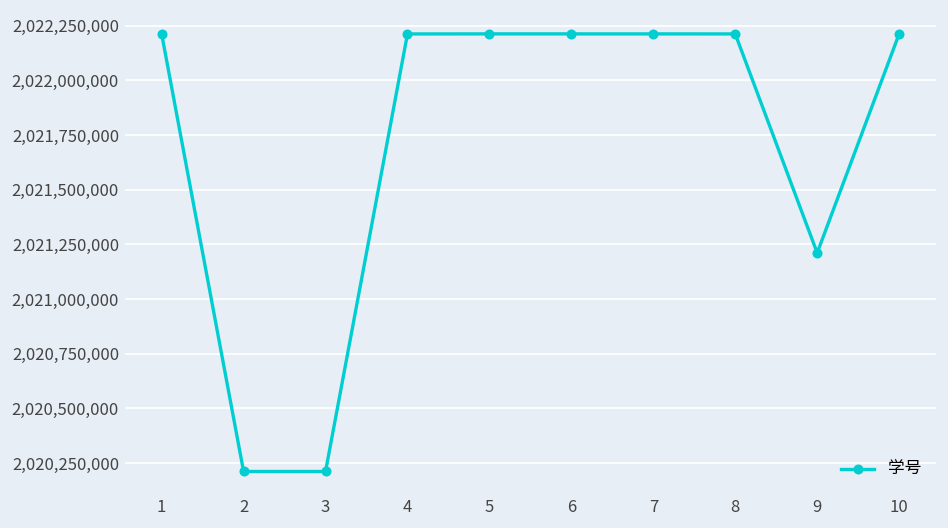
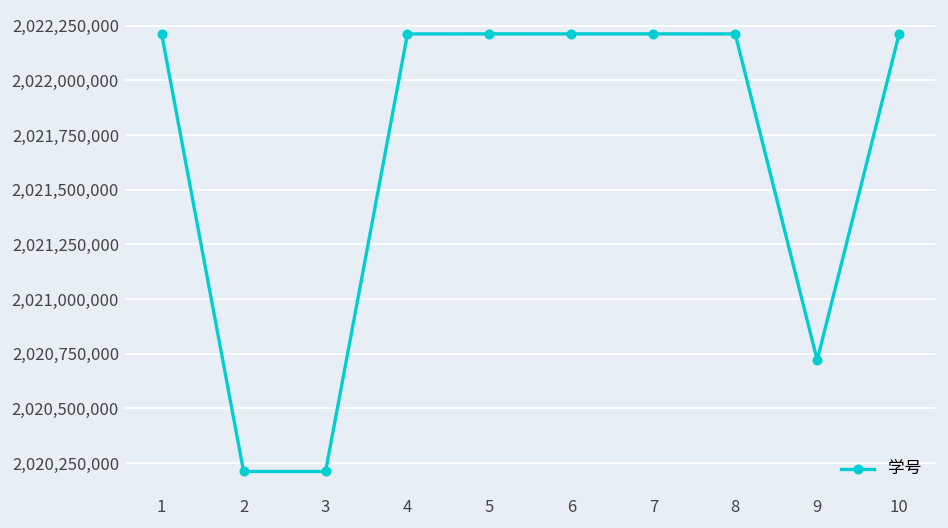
  {
    "1": "2,022,210,000",
    "2": "2,020,210,000",
    "3": "2,020,210,000",
    "4": "2,022,210,000",
    "5": "2,022,210,000",
    "6": "2,022,210,000",
    "7": "2,022,210,000",
    "8": "2,022,210,000",
-   "9": "2,021,210,000",
+   "9": "2,020,720,000",
    "10": "2,022,210,000"
  }
